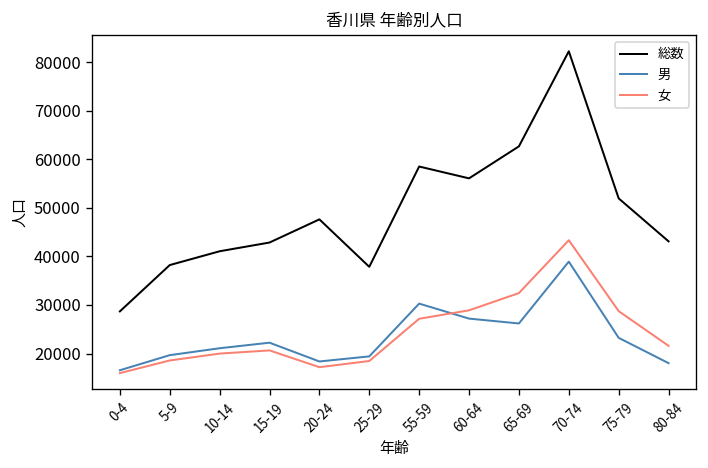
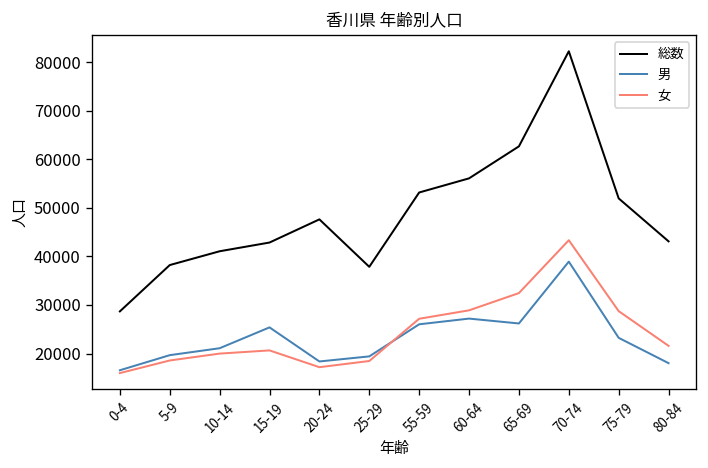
  {
    "総数": {
      "0-4": 29000,
      "5-9": 38000,
      "10-14": 41000,
      "15-19": 43000,
      "20-24": 48000,
      "25-29": 38000,
-     "55-59": 59000,
+     "55-59": 53000,
      "60-64": 56000,
      "65-69": 63000,
      "70-74": 82000,
      "75-79": 52000,
      "80-84": 43000
    },
    "男": {
      "5-9": 20000,
      "10-14": 21000,
-     "15-19": 22000,
+     "15-19": 25000,
      "20-24": 18000,
      "25-29": 19000,
-     "55-59": 30000,
+     "55-59": 26000,
      "60-64": 27000,
      "65-69": 26000,
      "70-74": 39000,
      "75-79": 23000,
      "80-84": 18000
    },
    "女": {
      "5-9": 19000,
      "10-14": 20000,
      "15-19": 21000,
      "20-24": 17000,
      "25-29": 18000,
      "55-59": 27000,
      "60-64": 29000,
      "65-69": 32000,
      "70-74": 43000,
      "75-79": 29000,
      "80-84": 22000
    }
  }
